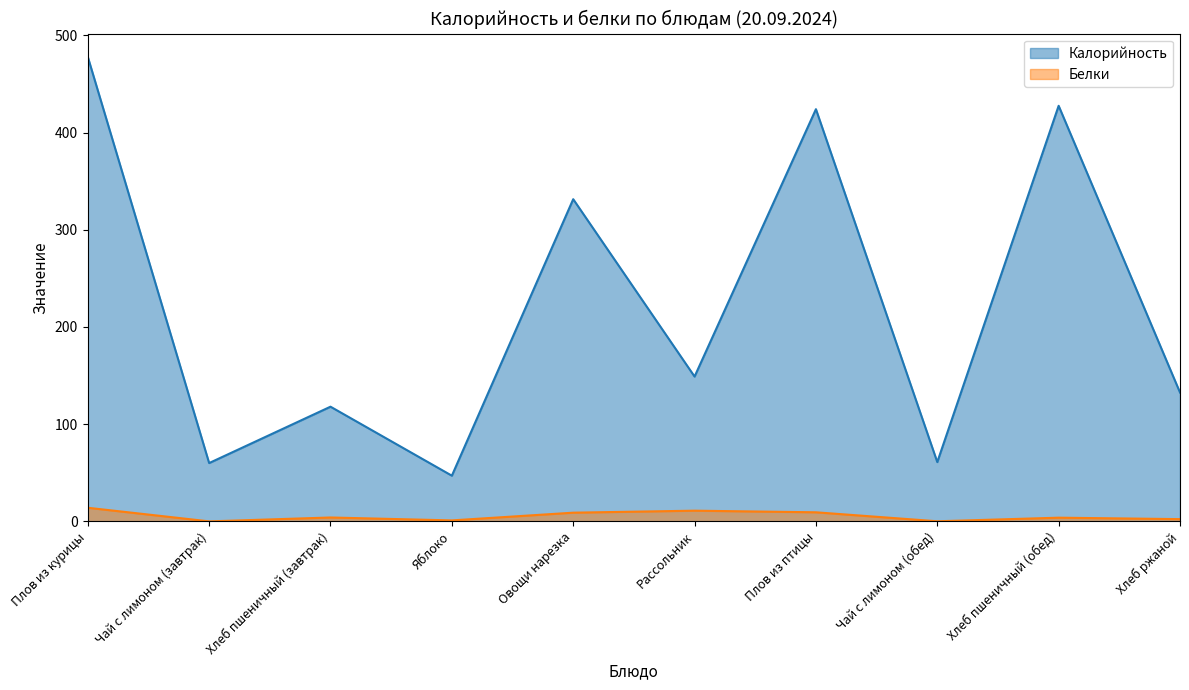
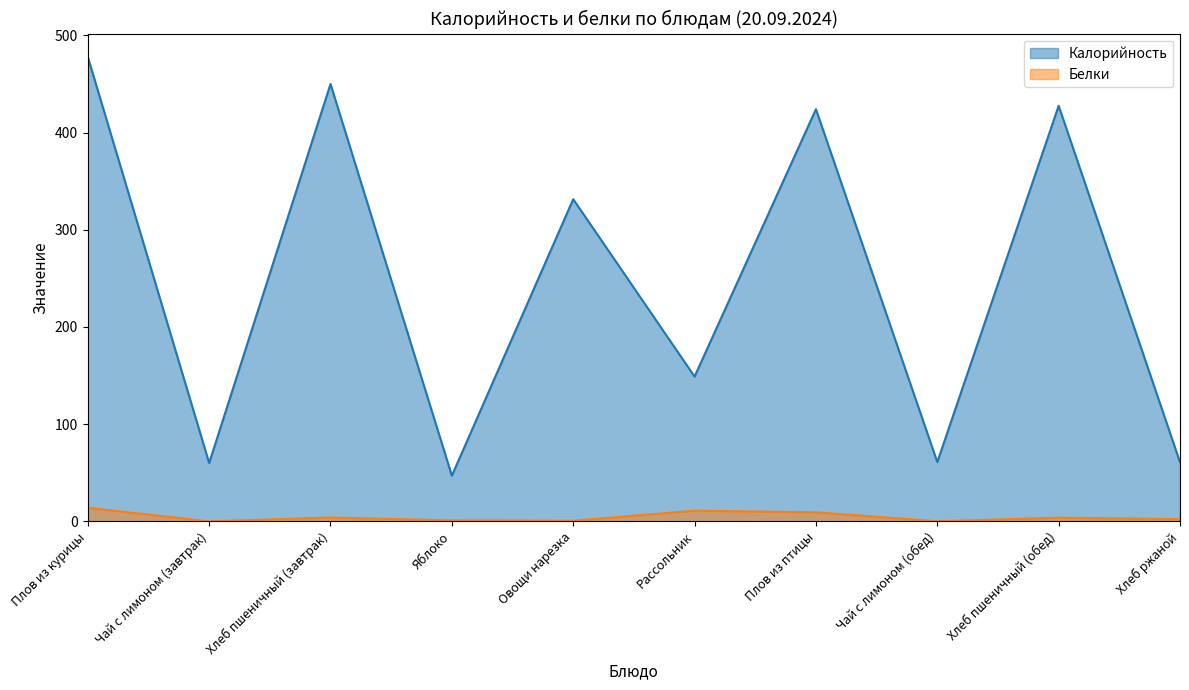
  {
    "Калорийность": {
      "Плов из курицы": 480,
      "Чай с лимоном (завтрак)": 60,
-     "Хлеб пшеничный (завтрак)": 120,
+     "Хлеб пшеничный (завтрак)": 450,
      "Яблоко": 50,
      "Овощи нарезка": 330,
      "Рассольник": 150,
      "Плов из птицы": 420,
      "Чай с лимоном (обед)": 60,
      "Хлеб пшеничный (обед)": 430,
-     "Хлеб ржаной": 130
+     "Хлеб ржаной": 60
    },
    "Белки": {
      "Плов из курицы": 10,
      "Чай с лимоном (завтрак)": 0,
      "Хлеб пшеничный (завтрак)": 0,
      "Яблоко": 0,
-     "Овощи нарезка": 10,
+     "Овощи нарезка": 0,
      "Рассольник": 10,
      "Плов из птицы": 10,
      "Чай с лимоном (обед)": 0,
      "Хлеб пшеничный (обед)": 0,
      "Хлеб ржаной": 0
    }
  }
